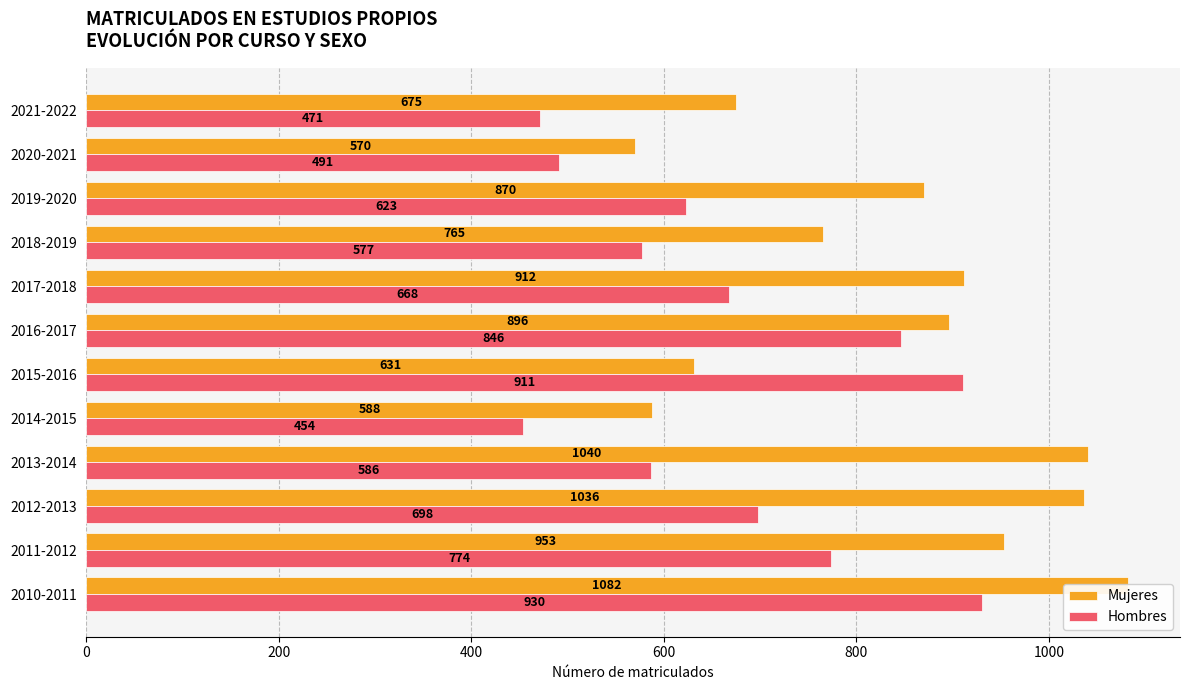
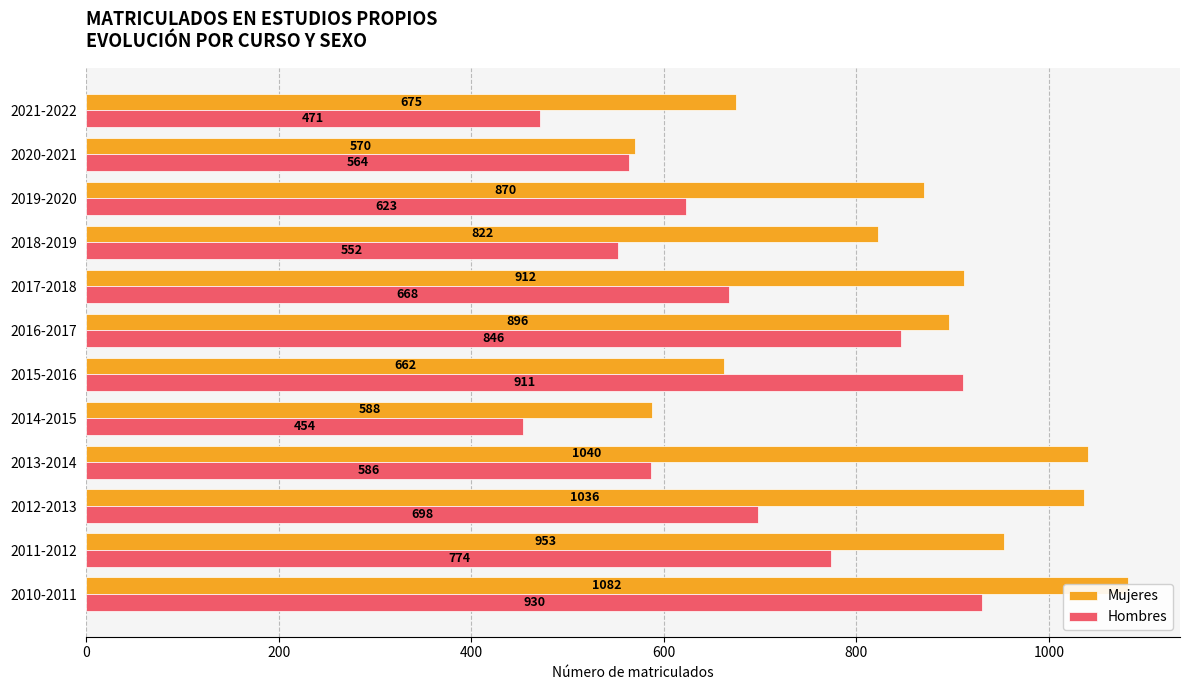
  {
    "Mujeres": {
      "2021-2022": 675,
      "2020-2021": 570,
      "2019-2020": 870,
-     "2018-2019": 765,
+     "2018-2019": 822,
      "2017-2018": 912,
      "2016-2017": 896,
-     "2015-2016": 631,
+     "2015-2016": 662,
      "2014-2015": 588,
      "2013-2014": 1040,
      "2012-2013": 1036,
      "2011-2012": 953
    },
    "Hombres": {
      "2021-2022": 471,
-     "2020-2021": 491,
+     "2020-2021": 564,
      "2019-2020": 623,
-     "2018-2019": 577,
+     "2018-2019": 552,
      "2017-2018": 668,
      "2016-2017": 846,
      "2015-2016": 911,
      "2014-2015": 454,
      "2013-2014": 586,
      "2012-2013": 698,
      "2011-2012": 774,
      "2010-2011": 930
    }
  }
